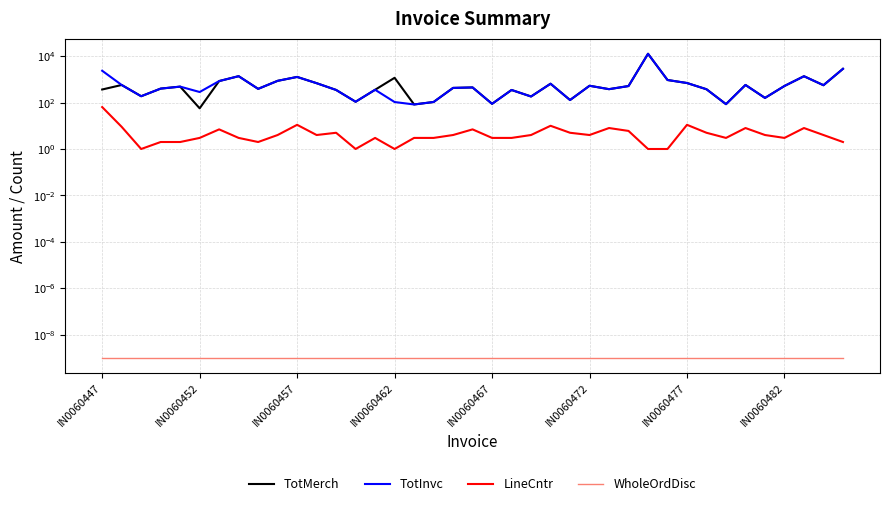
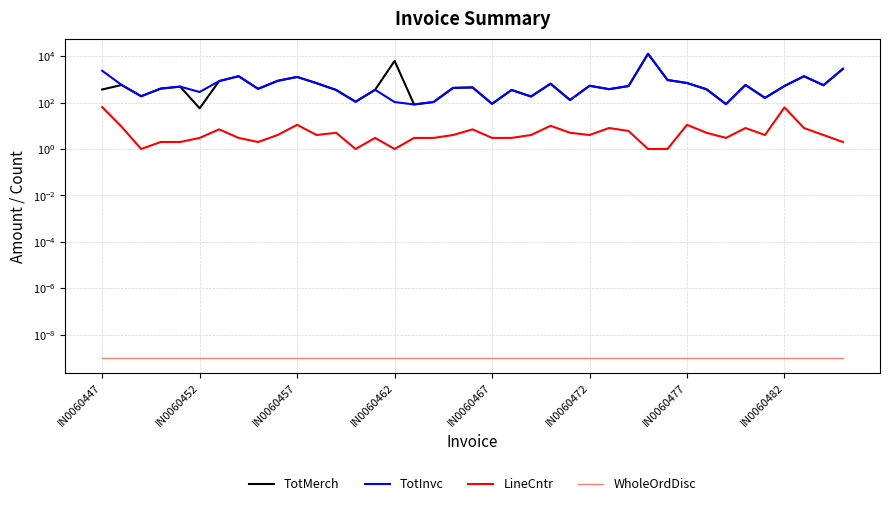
  {
    "TotMerch": {
      "IN0060447": 400,
      "IN0060452": 60,
-     "IN0060462": 1000
+     "IN0060462": 6000
    },
    "TotInvc": {
      "IN0060447": 2000,
      "IN0060452": 300,
      "IN0060462": 100
    },
    "LineCntr": {
      "IN0060447": 60,
      "IN0060452": 3,
      "IN0060457": 10,
      "IN0060462": 1,
      "IN0060467": 3,
      "IN0060472": 4,
      "IN0060477": 10,
-     "IN0060482": 3
+     "IN0060482": 60
    },
    "WholeOrdDisc": {
      "IN0060447": 0.0000000010,
      "IN0060452": 0.0000000010,
      "IN0060457": 0.0000000010,
      "IN0060462": 0.0000000010,
      "IN0060467": 0.0000000010,
      "IN0060472": 0.0000000010,
      "IN0060477": 0.0000000010,
      "IN0060482": 0.0000000010
    }
  }
